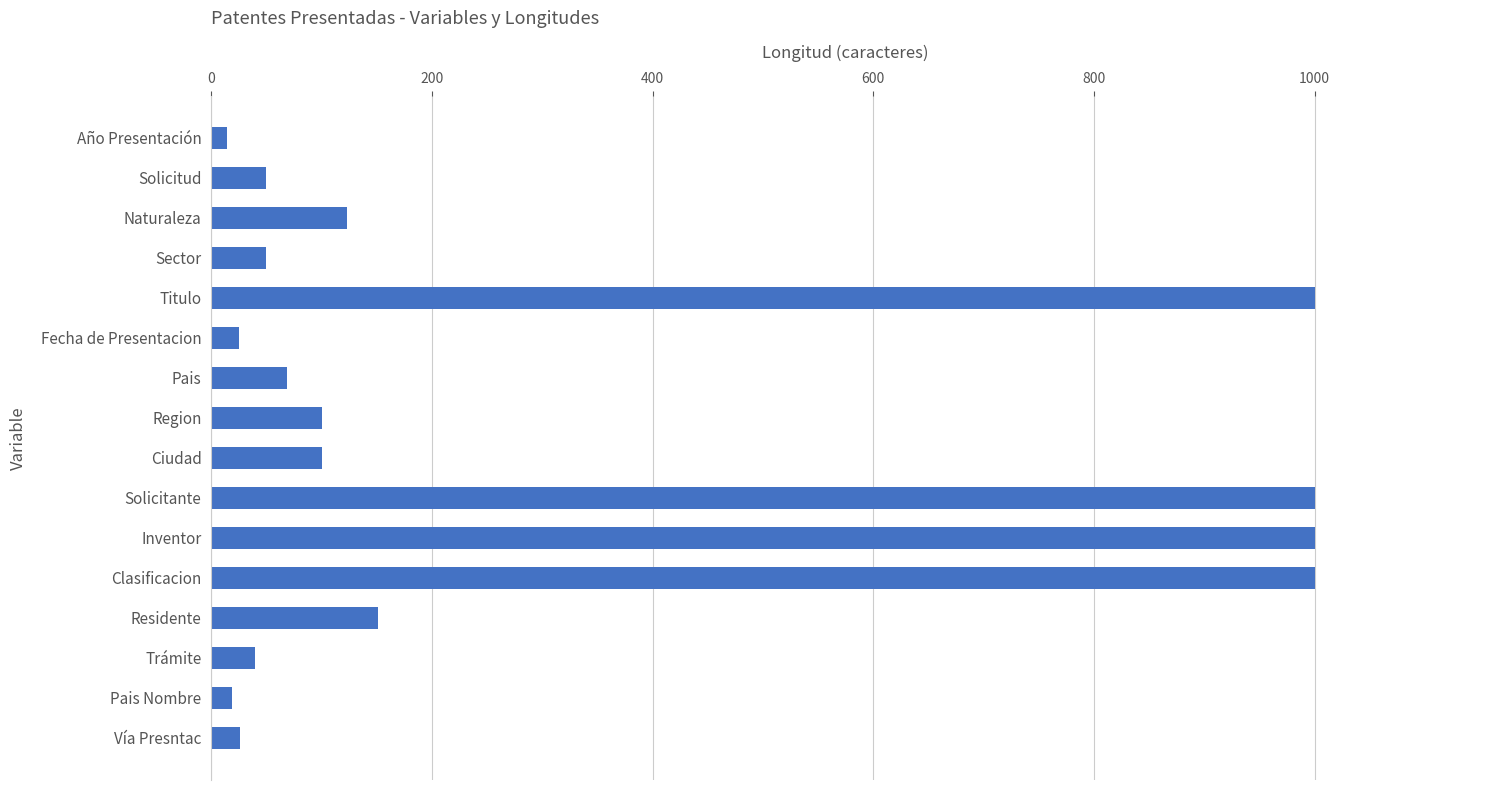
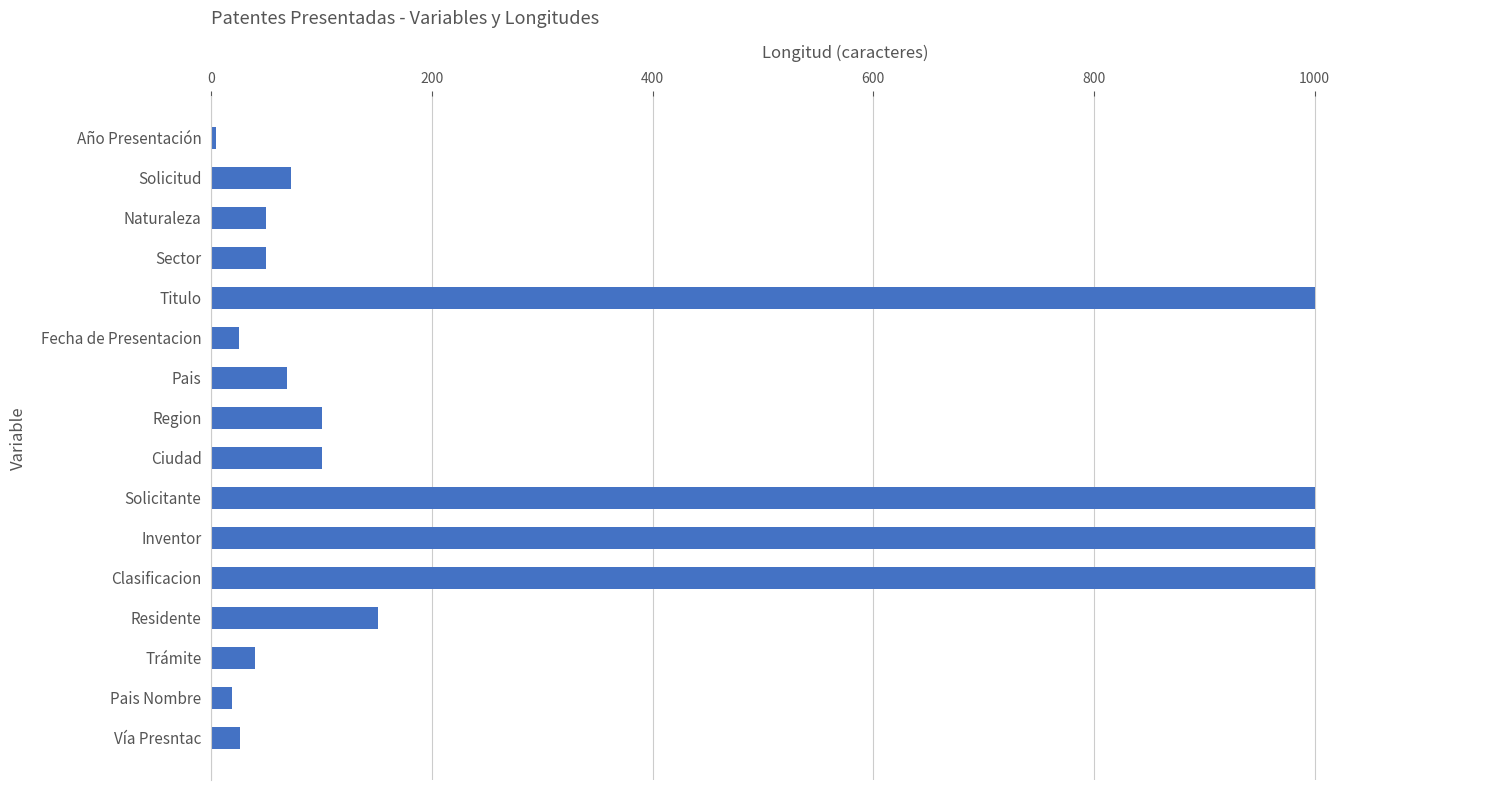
  {
-   "Año Presentación": 14,
-   "Solicitud": 50,
-   "Naturaleza": 123,
+   "Año Presentación": 4,
+   "Solicitud": 72,
+   "Naturaleza": 50,
    "Sector": 50,
    "Titulo": 1000,
    "Fecha de Presentacion": 25,
    "Pais": 69,
    "Region": 100,
    "Ciudad": 100,
    "Solicitante": 1000,
    "Inventor": 1000,
    "Clasificacion": 1000,
    "Residente": 151,
    "Trámite": 40,
    "Pais Nombre": 19,
    "Vía Presntac": 26
  }
